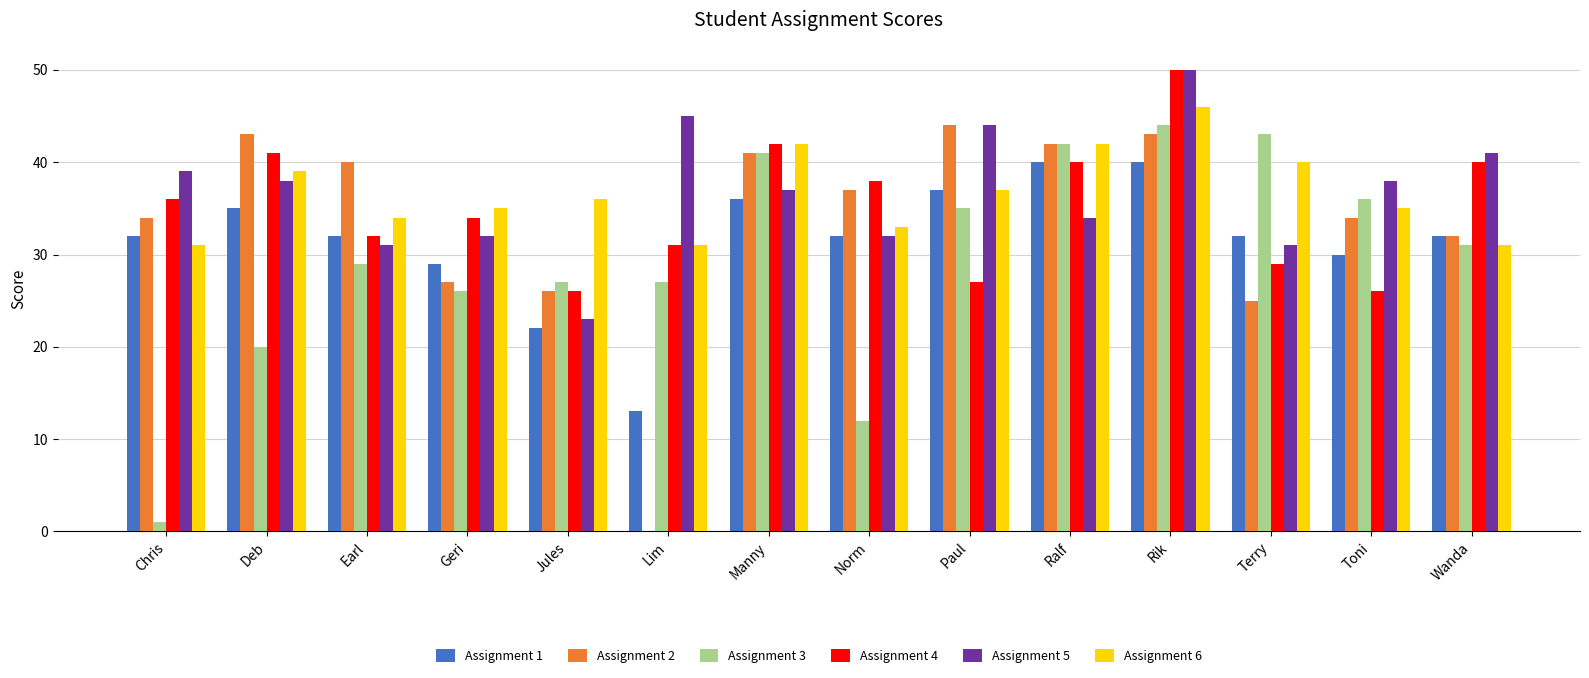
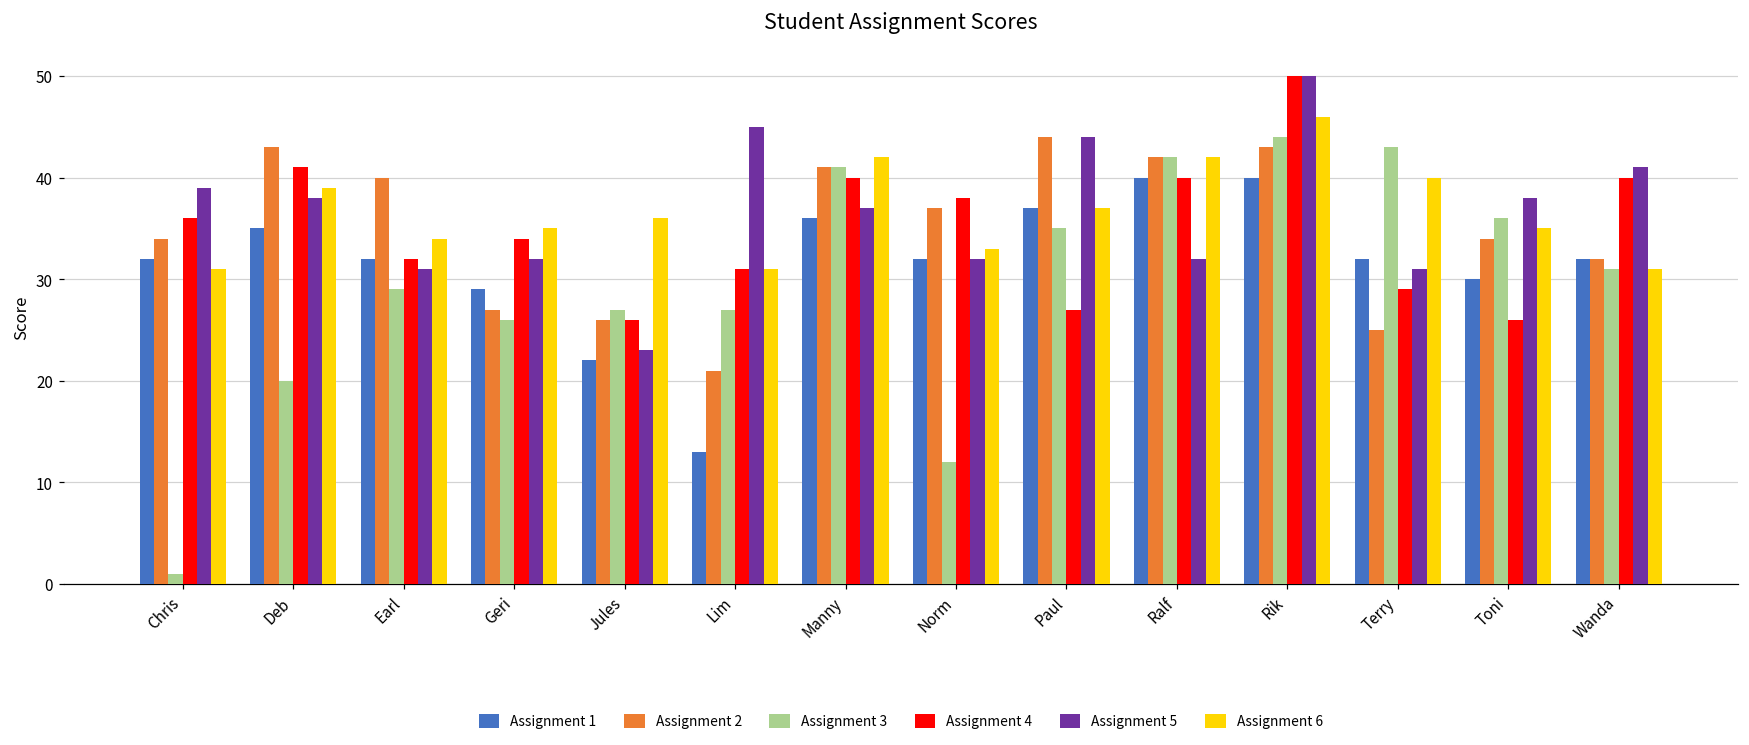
  {
    "Assignment 1": {
      "Chris": 32,
      "Deb": 35,
      "Earl": 32,
      "Geri": 29,
      "Jules": 22,
      "Lim": 13,
      "Manny": 36,
      "Norm": 32,
      "Paul": 37,
      "Ralf": 40,
      "Rik": 40,
      "Terry": 32,
      "Toni": 30,
      "Wanda": 32
    },
    "Assignment 2": {
      "Chris": 34,
      "Deb": 43,
      "Earl": 40,
      "Geri": 27,
      "Jules": 26,
-     "Lim": 0,
+     "Lim": 21,
      "Manny": 41,
      "Norm": 37,
      "Paul": 44,
      "Ralf": 42,
      "Rik": 43,
      "Terry": 25,
      "Toni": 34,
      "Wanda": 32
    },
    "Assignment 3": {
      "Chris": 1,
      "Deb": 20,
      "Earl": 29,
      "Geri": 26,
      "Jules": 27,
      "Lim": 27,
      "Manny": 41,
      "Norm": 12,
      "Paul": 35,
      "Ralf": 42,
      "Rik": 44,
      "Terry": 43,
      "Toni": 36,
      "Wanda": 31
    },
    "Assignment 4": {
      "Chris": 36,
      "Deb": 41,
      "Earl": 32,
      "Geri": 34,
      "Jules": 26,
      "Lim": 31,
-     "Manny": 42,
+     "Manny": 40,
      "Norm": 38,
      "Paul": 27,
      "Ralf": 40,
      "Rik": 50,
      "Terry": 29,
      "Toni": 26,
      "Wanda": 40
    },
    "Assignment 5": {
      "Chris": 39,
      "Deb": 38,
      "Earl": 31,
      "Geri": 32,
      "Jules": 23,
      "Lim": 45,
      "Manny": 37,
      "Norm": 32,
      "Paul": 44,
-     "Ralf": 34,
+     "Ralf": 32,
      "Rik": 50,
      "Terry": 31,
      "Toni": 38,
      "Wanda": 41
    },
    "Assignment 6": {
      "Chris": 31,
      "Deb": 39,
      "Earl": 34,
      "Geri": 35,
      "Jules": 36,
      "Lim": 31,
      "Manny": 42,
      "Norm": 33,
      "Paul": 37,
      "Ralf": 42,
      "Rik": 46,
      "Terry": 40,
      "Toni": 35,
      "Wanda": 31
    }
  }
